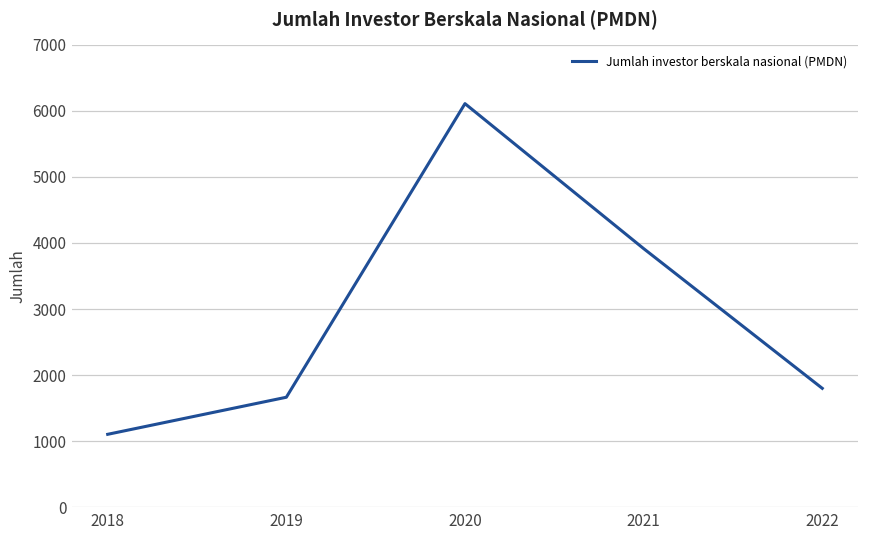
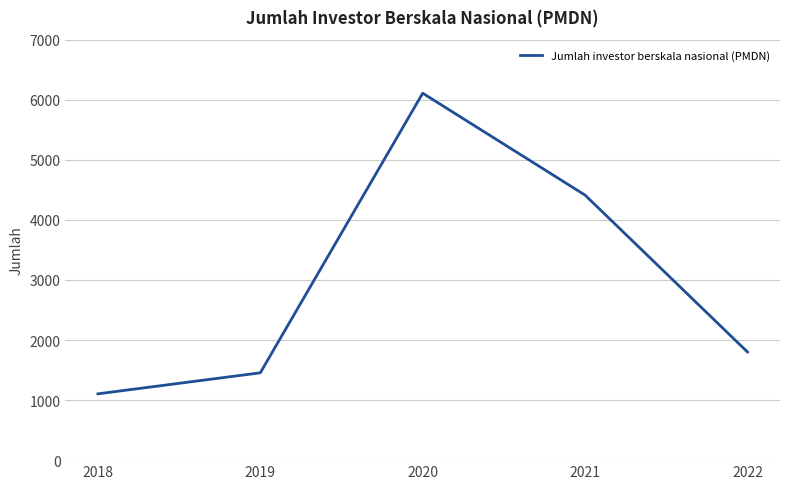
  {
    "2018": 1100,
-   "2019": 1700,
+   "2019": 1500,
    "2020": 6100,
-   "2021": 3900,
+   "2021": 4400,
    "2022": 1800
  }
